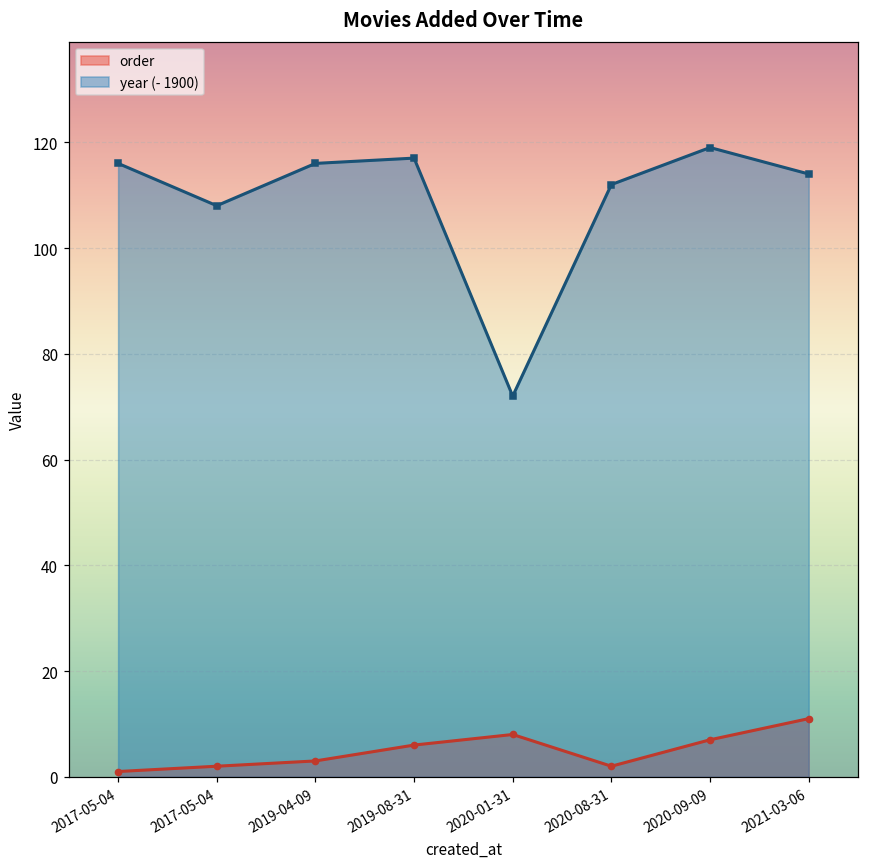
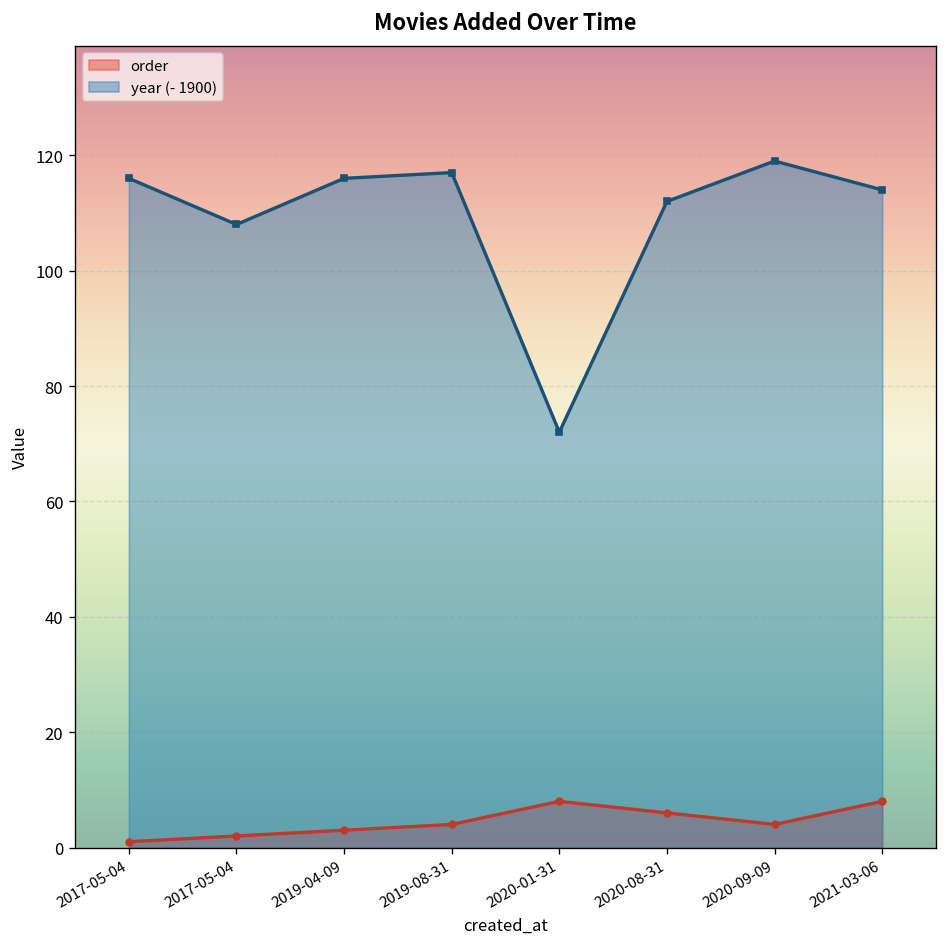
  {
    "order": {
      "2019-04-09": 3,
-     "2019-08-31": 6,
+     "2019-08-31": 4,
      "2020-01-31": 8,
-     "2020-08-31": 2,
-     "2020-09-09": 7,
-     "2021-03-06": 11
+     "2020-08-31": 6,
+     "2020-09-09": 4,
+     "2021-03-06": 8
    },
    "year (- 1900)": {
      "2019-04-09": 116,
      "2019-08-31": 117,
      "2020-01-31": 72,
      "2020-08-31": 112,
      "2020-09-09": 119,
      "2021-03-06": 114
    }
  }
